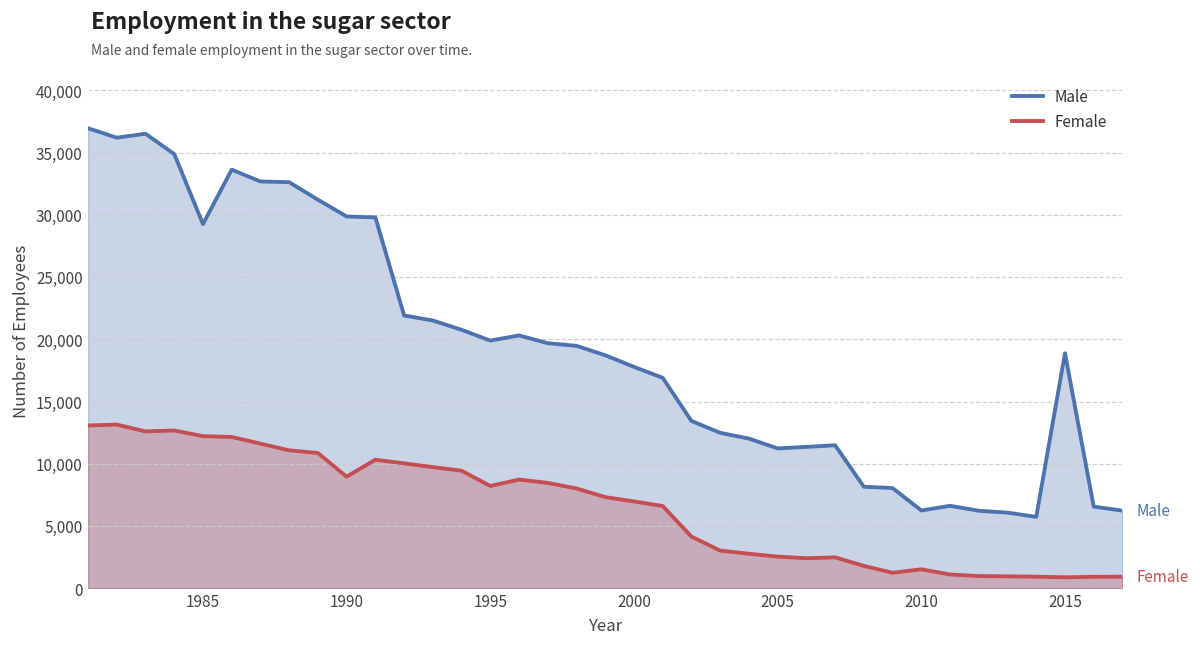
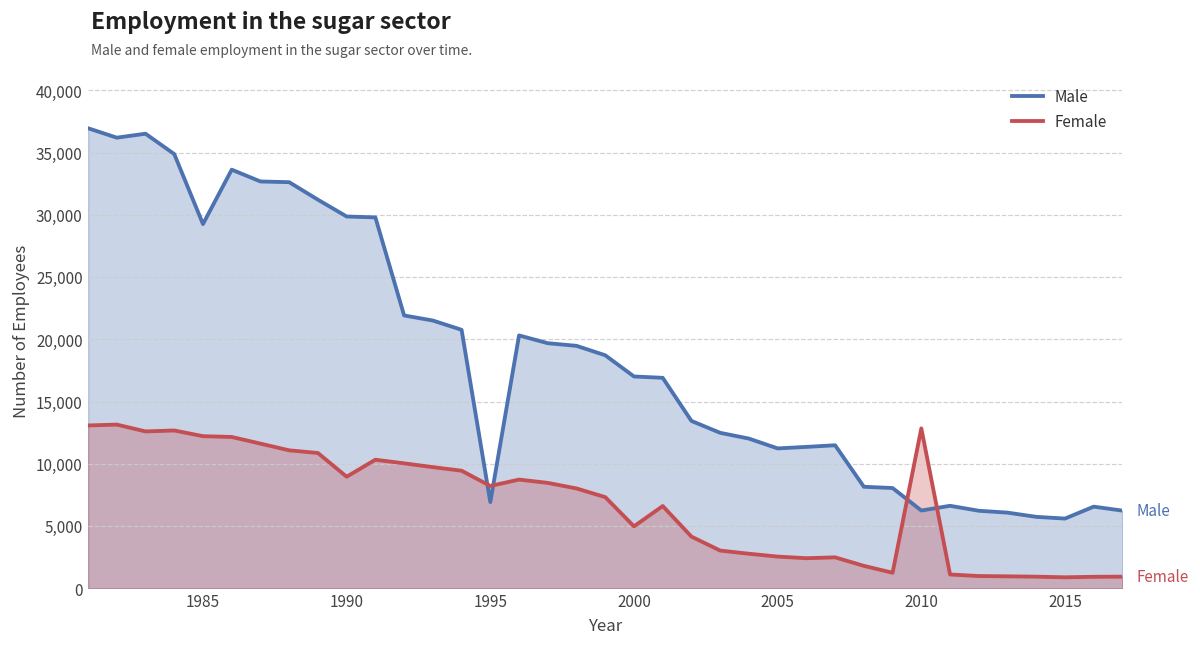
  {
    "Male": {
      "1985": "29,300",
      "1990": "29,900",
-     "1995": "19,900",
-     "2000": "17,800",
+     "1995": "6,900",
+     "2000": "17,000",
      "2005": "11,200",
      "2010": "6,300",
-     "2015": "18,900"
+     "2015": "5,600"
    },
    "Female": {
      "1985": "12,200",
      "1990": "9,000",
      "1995": "8,200",
-     "2000": "7,000",
+     "2000": "5,000",
      "2005": "2,600",
-     "2010": "1,500",
+     "2010": "12,900",
      "2015": "900"
    }
  }
